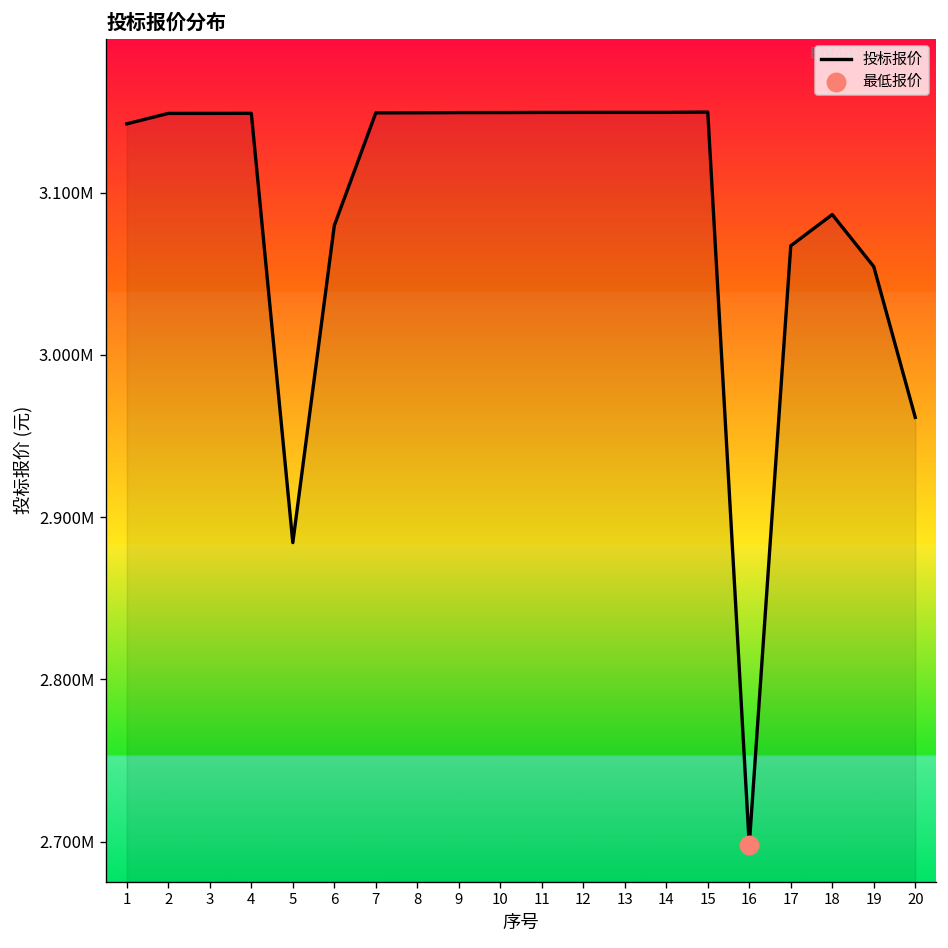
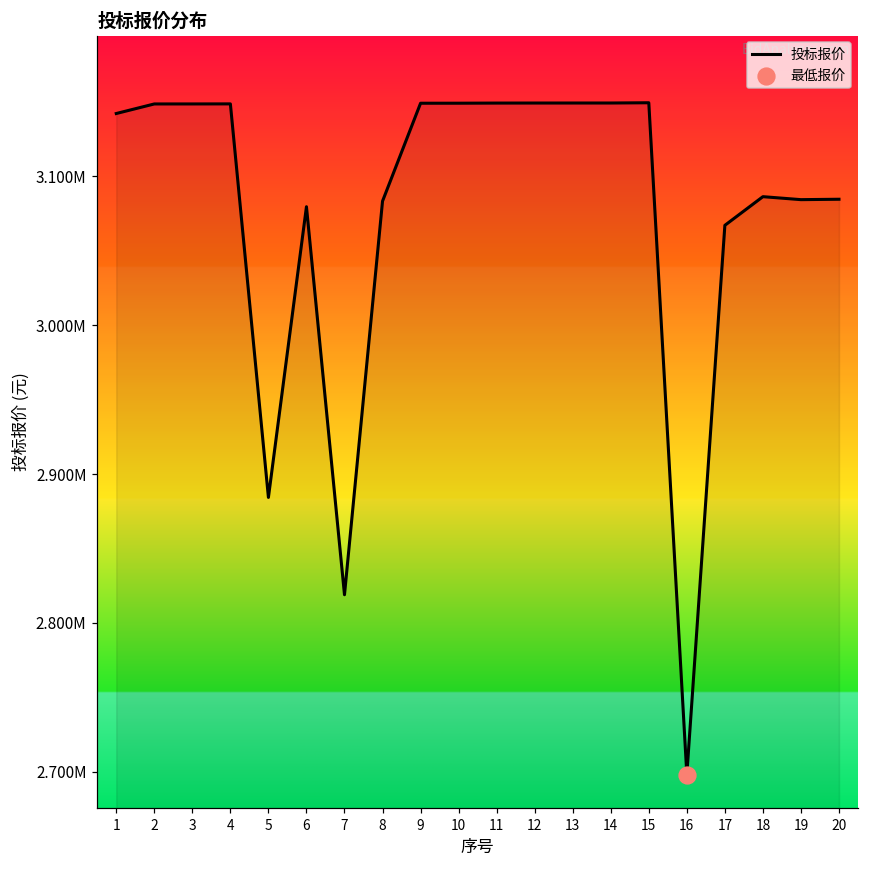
  {
    "投标报价": {
      "1": 3142000,
      "2": 3149000,
      "3": 3149000,
      "4": 3149000,
      "5": 2884000,
      "6": 3080000,
-     "7": 3149000,
-     "8": 3149000,
+     "7": 2819000,
+     "8": 3083000,
      "9": 3149000,
      "10": 3149000,
      "11": 3149000,
      "12": 3149000,
      "13": 3149000,
      "14": 3149000,
      "15": 3150000,
      "17": 3067000,
      "18": 3086000,
-     "19": 3054000,
-     "20": 2961000
+     "19": 3084000,
+     "20": 3085000
    }
  }
